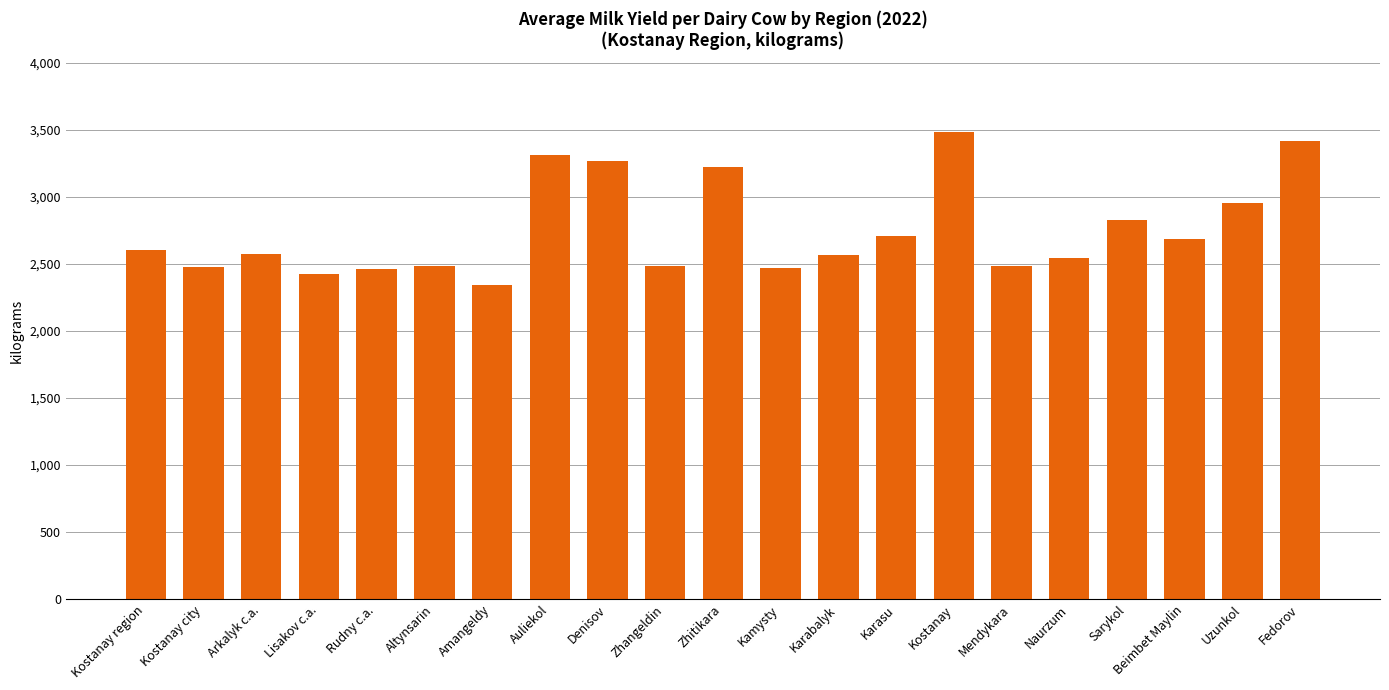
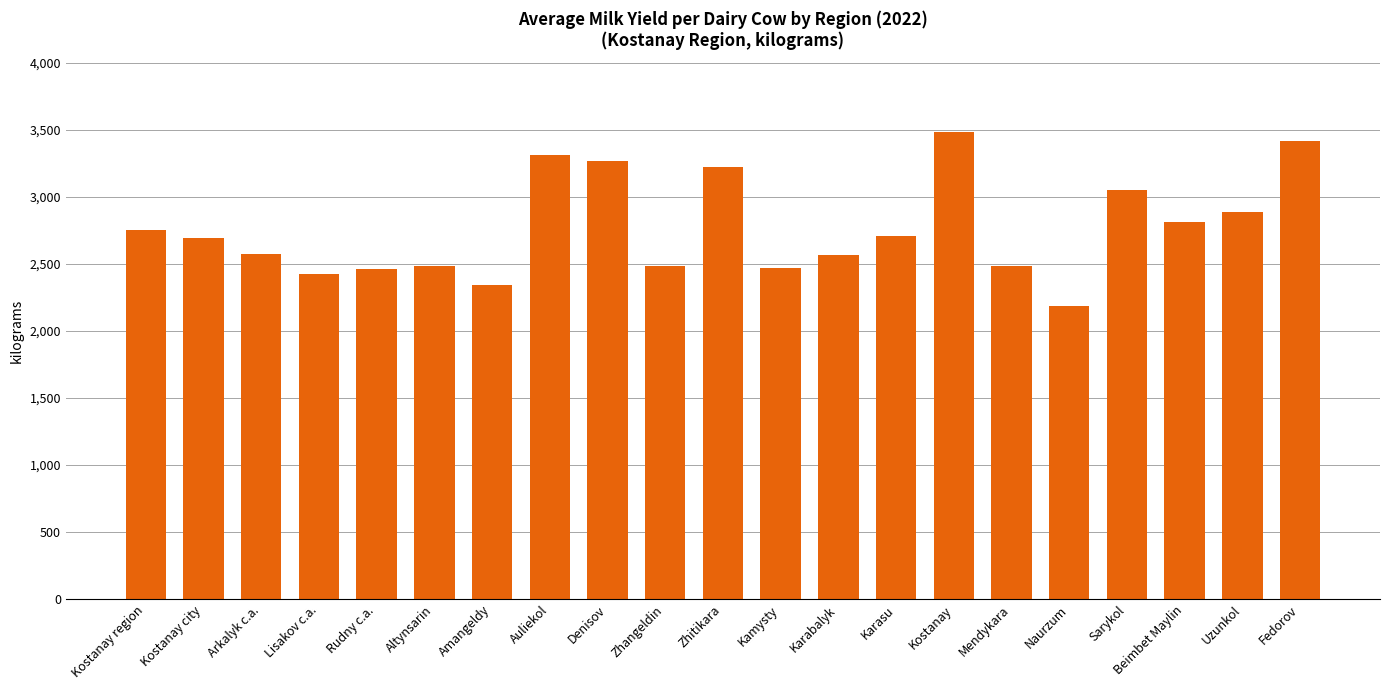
  {
-   "Kostanay region": "2,600",
-   "Kostanay city": "2,480",
+   "Kostanay region": "2,750",
+   "Kostanay city": "2,690",
    "Arkalyk c.a.": "2,570",
    "Lisakov c.a.": "2,420",
    "Rudny c.a.": "2,460",
    "Altynsarin": "2,490",
    "Amangeldy": "2,340",
    "Auliekol": "3,310",
    "Denisov": "3,270",
    "Zhangeldin": "2,490",
    "Zhitikara": "3,220",
    "Kamysty": "2,470",
    "Karabalyk": "2,570",
    "Karasu": "2,710",
    "Kostanay": "3,490",
    "Mendykara": "2,490",
-   "Naurzum": "2,540",
-   "Sarykol": "2,830",
-   "Beimbet Maylin": "2,690",
-   "Uzunkol": "2,950",
+   "Naurzum": "2,190",
+   "Sarykol": "3,050",
+   "Beimbet Maylin": "2,810",
+   "Uzunkol": "2,890",
    "Fedorov": "3,410"
  }
